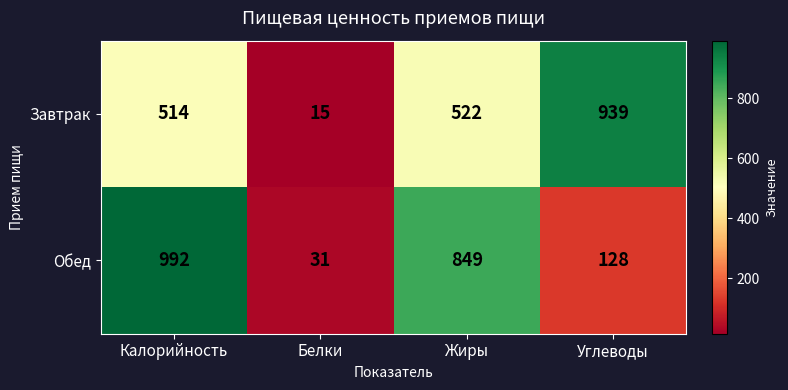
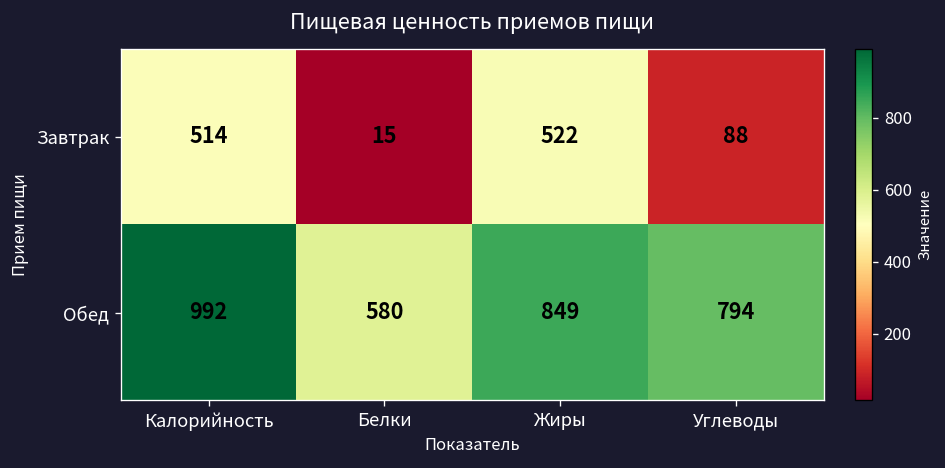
  {
    "Завтрак": {
      "Калорийность": 514,
      "Белки": 15,
      "Жиры": 522,
-     "Углеводы": 939
+     "Углеводы": 88
    },
    "Обед": {
      "Калорийность": 992,
-     "Белки": 31,
+     "Белки": 580,
      "Жиры": 849,
-     "Углеводы": 128
+     "Углеводы": 794
    }
  }
